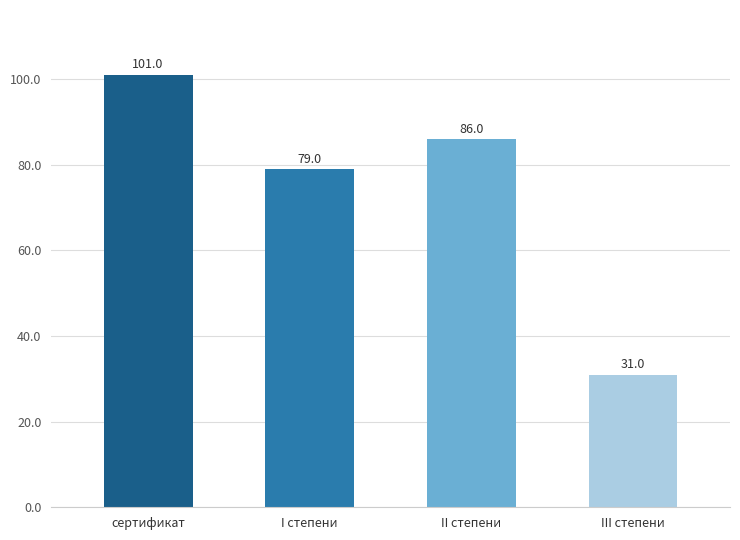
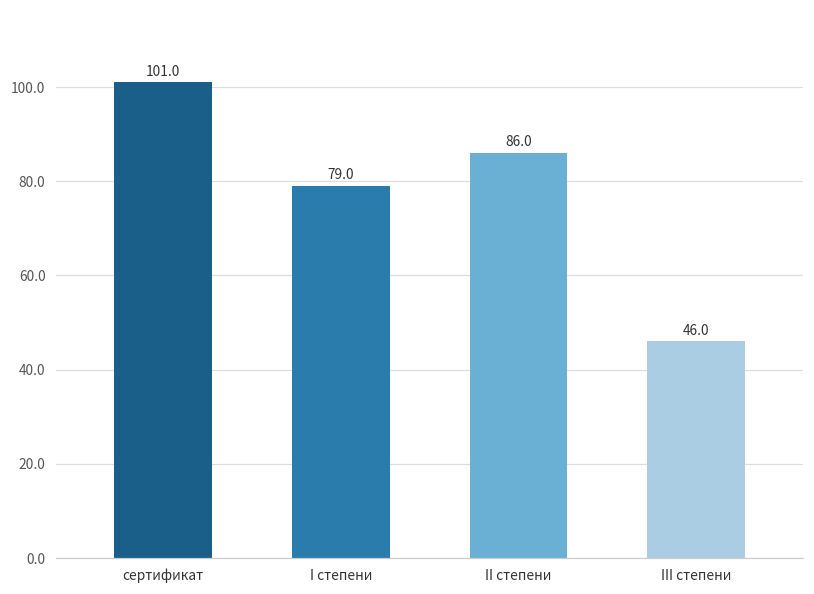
  {
    "сертификат": 101.0,
    "I степени": 79.0,
    "II степени": 86.0,
-   "III степени": 31.0
+   "III степени": 46.0
  }
